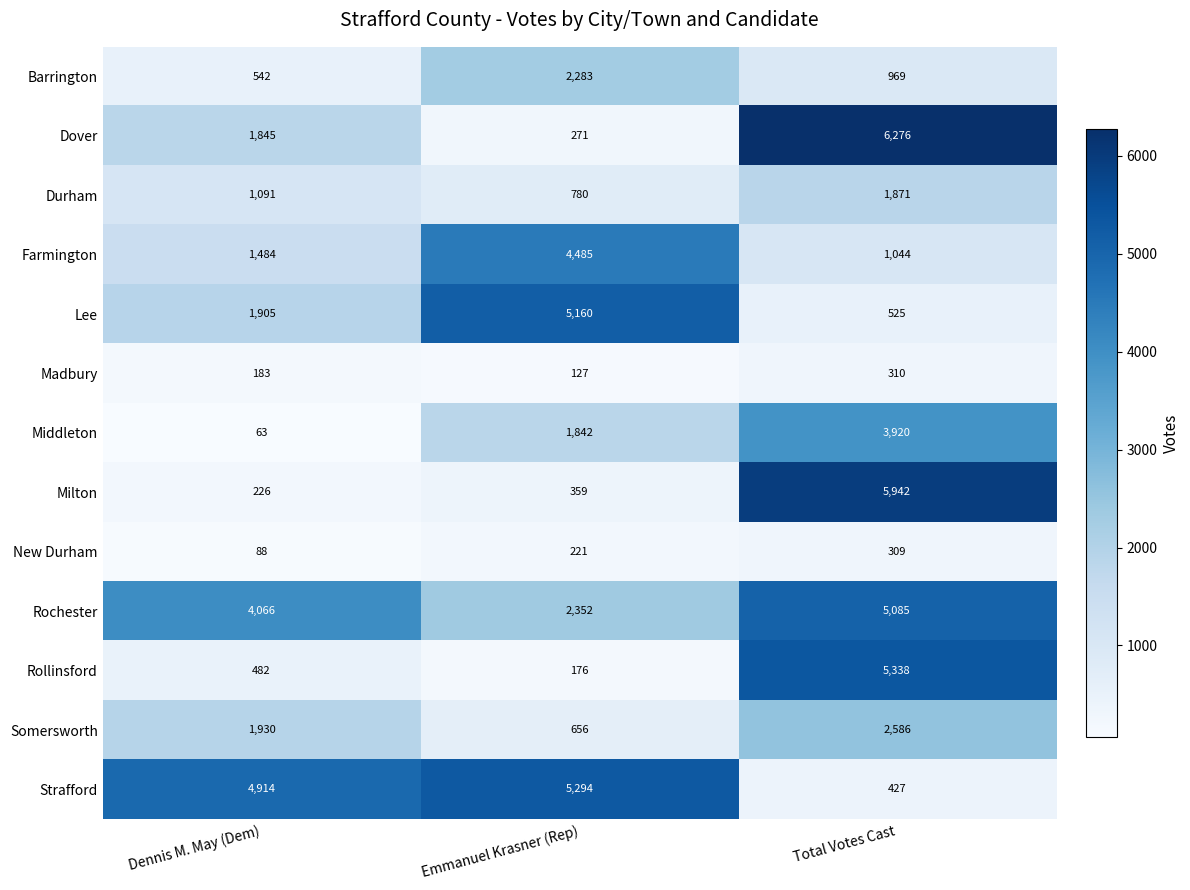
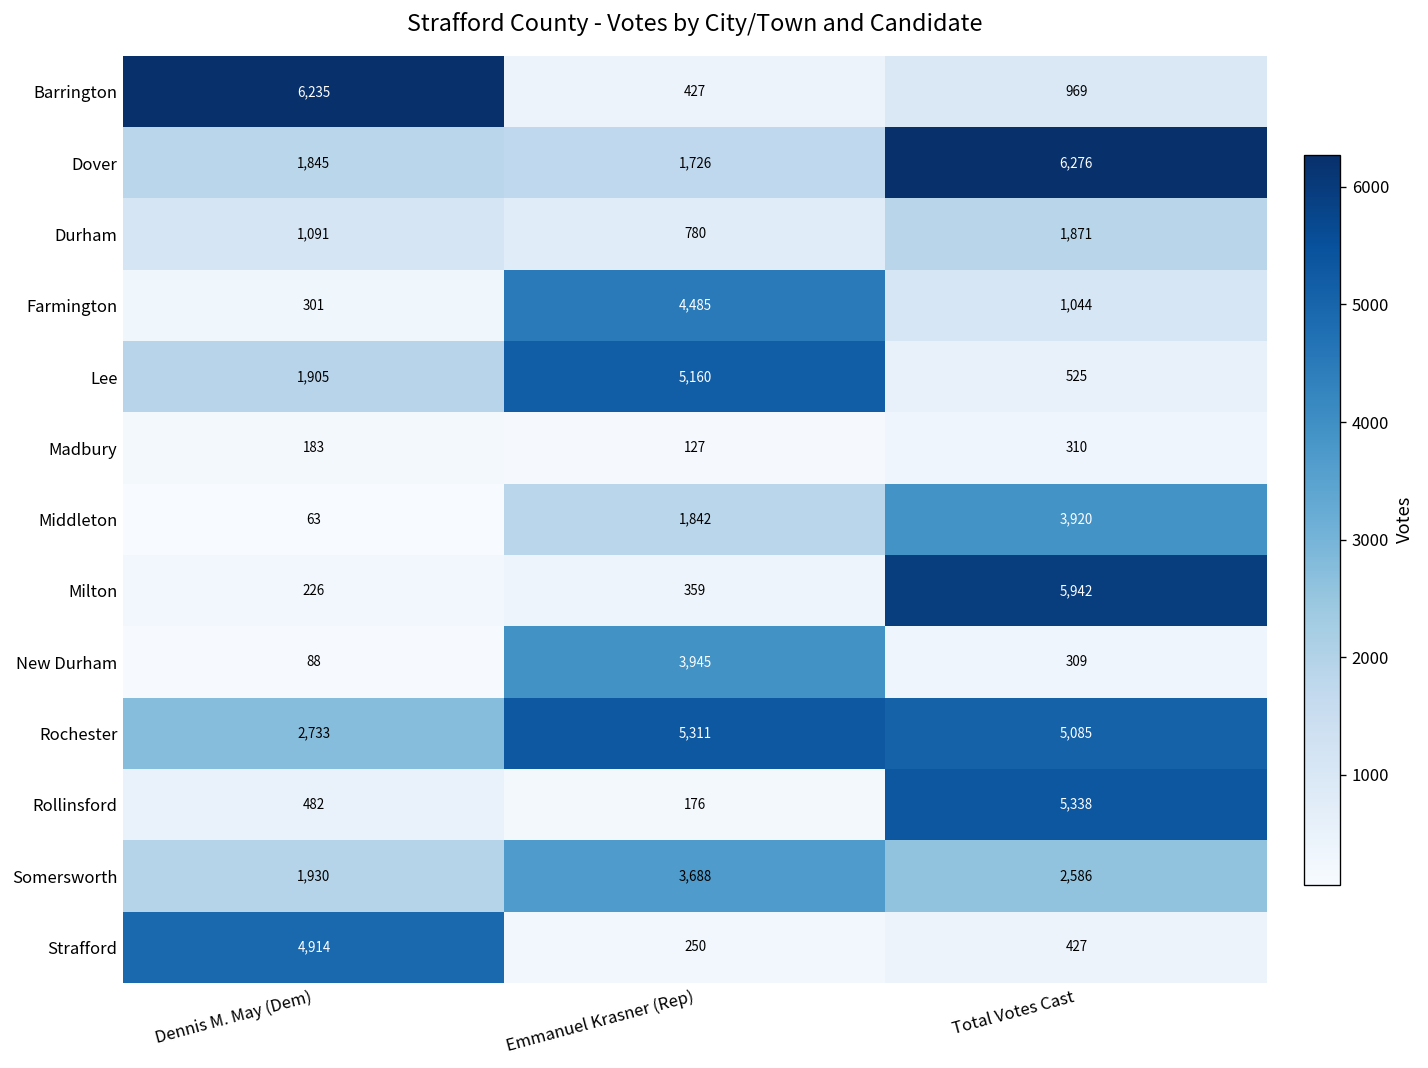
  {
    "Barrington": {
-     "Dennis M. May (Dem)": "542",
-     "Emmanuel Krasner (Rep)": "2,283",
+     "Dennis M. May (Dem)": "6,235",
+     "Emmanuel Krasner (Rep)": "427",
      "Total Votes Cast": "969"
    },
    "Dover": {
      "Dennis M. May (Dem)": "1,845",
-     "Emmanuel Krasner (Rep)": "271",
+     "Emmanuel Krasner (Rep)": "1,726",
      "Total Votes Cast": "6,276"
    },
    "Durham": {
      "Dennis M. May (Dem)": "1,091",
      "Emmanuel Krasner (Rep)": "780",
      "Total Votes Cast": "1,871"
    },
    "Farmington": {
-     "Dennis M. May (Dem)": "1,484",
+     "Dennis M. May (Dem)": "301",
      "Emmanuel Krasner (Rep)": "4,485",
      "Total Votes Cast": "1,044"
    },
    "Lee": {
      "Dennis M. May (Dem)": "1,905",
      "Emmanuel Krasner (Rep)": "5,160",
      "Total Votes Cast": "525"
    },
    "Madbury": {
      "Dennis M. May (Dem)": "183",
      "Emmanuel Krasner (Rep)": "127",
      "Total Votes Cast": "310"
    },
    "Middleton": {
      "Dennis M. May (Dem)": "63",
      "Emmanuel Krasner (Rep)": "1,842",
      "Total Votes Cast": "3,920"
    },
    "Milton": {
      "Dennis M. May (Dem)": "226",
      "Emmanuel Krasner (Rep)": "359",
      "Total Votes Cast": "5,942"
    },
    "New Durham": {
      "Dennis M. May (Dem)": "88",
-     "Emmanuel Krasner (Rep)": "221",
+     "Emmanuel Krasner (Rep)": "3,945",
      "Total Votes Cast": "309"
    },
    "Rochester": {
-     "Dennis M. May (Dem)": "4,066",
-     "Emmanuel Krasner (Rep)": "2,352",
+     "Dennis M. May (Dem)": "2,733",
+     "Emmanuel Krasner (Rep)": "5,311",
      "Total Votes Cast": "5,085"
    },
    "Rollinsford": {
      "Dennis M. May (Dem)": "482",
      "Emmanuel Krasner (Rep)": "176",
      "Total Votes Cast": "5,338"
    },
    "Somersworth": {
      "Dennis M. May (Dem)": "1,930",
-     "Emmanuel Krasner (Rep)": "656",
+     "Emmanuel Krasner (Rep)": "3,688",
      "Total Votes Cast": "2,586"
    },
    "Strafford": {
      "Dennis M. May (Dem)": "4,914",
-     "Emmanuel Krasner (Rep)": "5,294",
+     "Emmanuel Krasner (Rep)": "250",
      "Total Votes Cast": "427"
    }
  }
